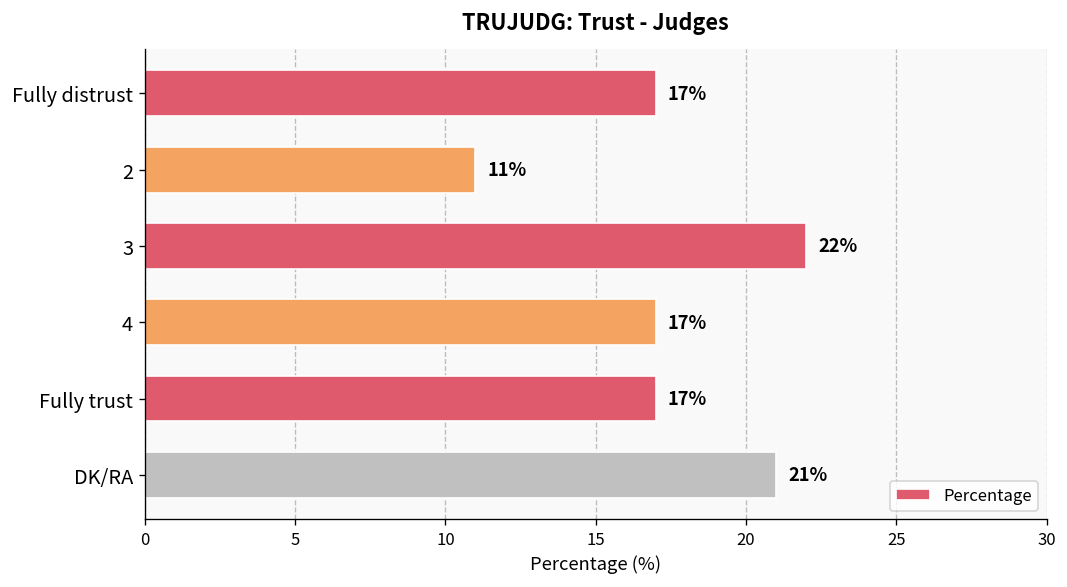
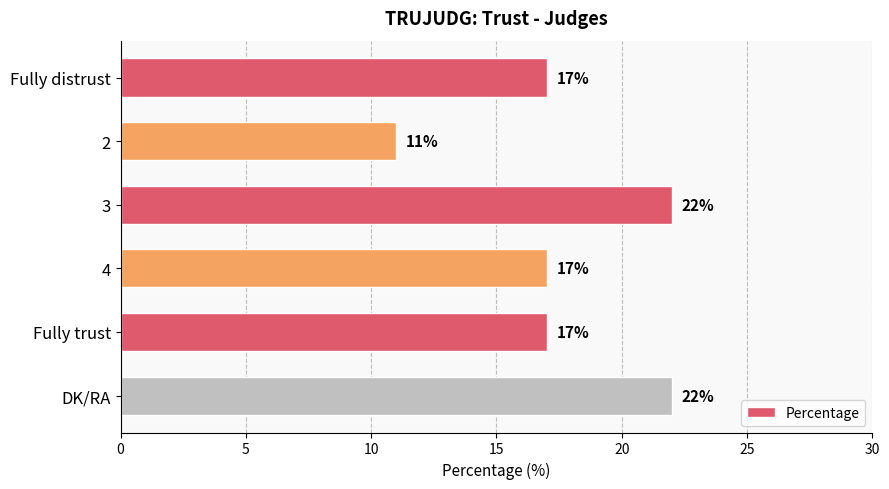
  {
    "Fully distrust": "17%",
    "2": "11%",
    "3": "22%",
    "4": "17%",
    "Fully trust": "17%",
-   "DK/RA": "21%"
+   "DK/RA": "22%"
  }
